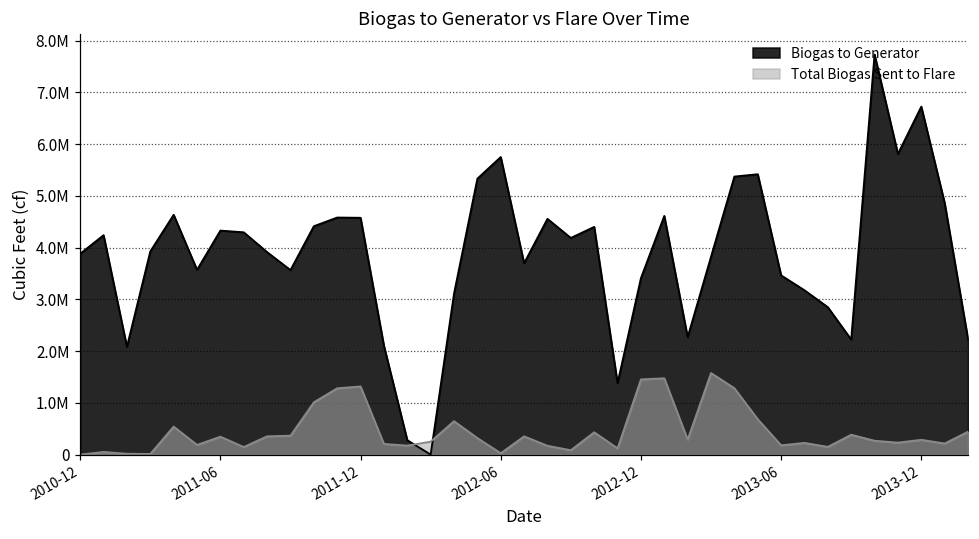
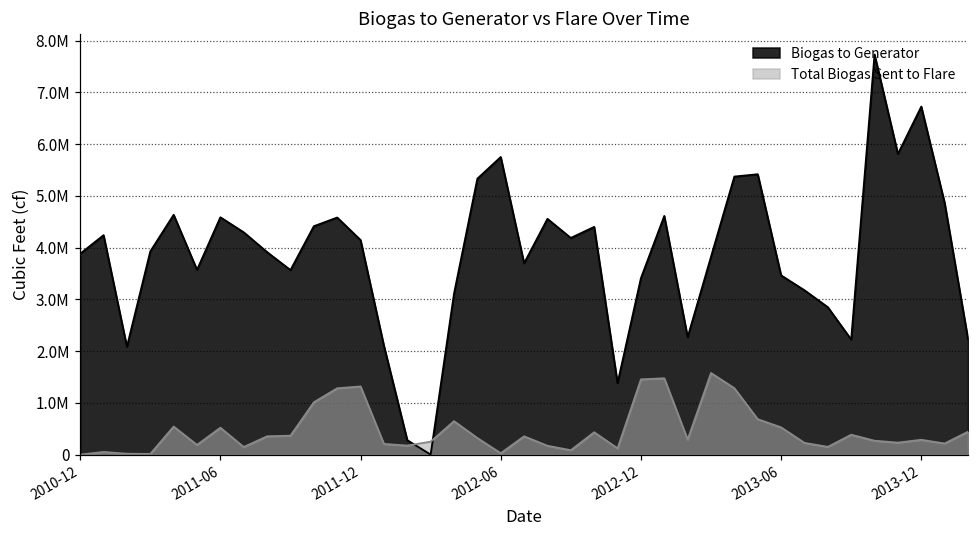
  {
    "Biogas to Generator": {
      "2010-12": 3900000,
-     "2011-06": 4300000,
-     "2011-12": 4600000,
+     "2011-06": 4600000,
+     "2011-12": 4100000,
      "2012-06": 5800000,
      "2012-12": 3400000,
      "2013-06": 3500000,
      "2013-12": 6700000
    },
    "Total Biogas Sent to Flare": {
      "2010-12": 0,
-     "2011-06": 300000,
+     "2011-06": 500000,
      "2011-12": 1300000,
      "2012-06": 0,
      "2012-12": 1500000,
-     "2013-06": 200000,
+     "2013-06": 500000,
      "2013-12": 300000
    }
  }
